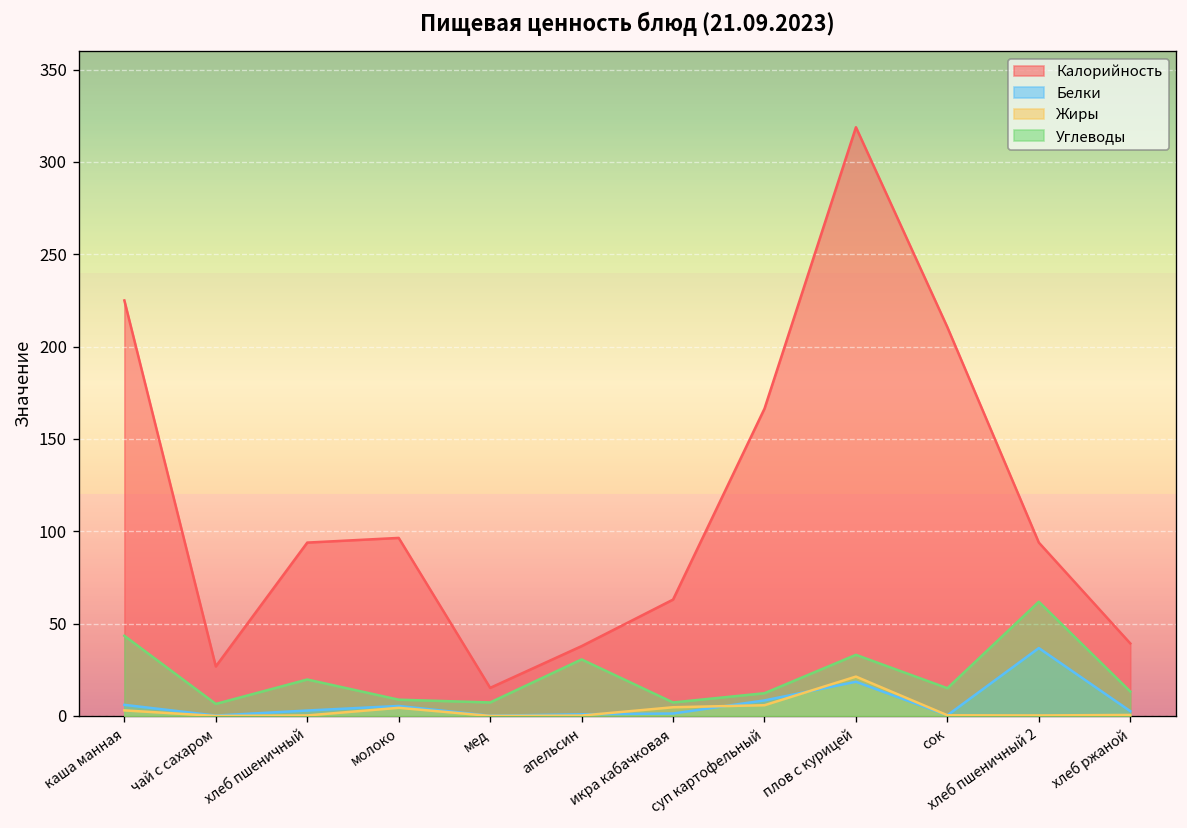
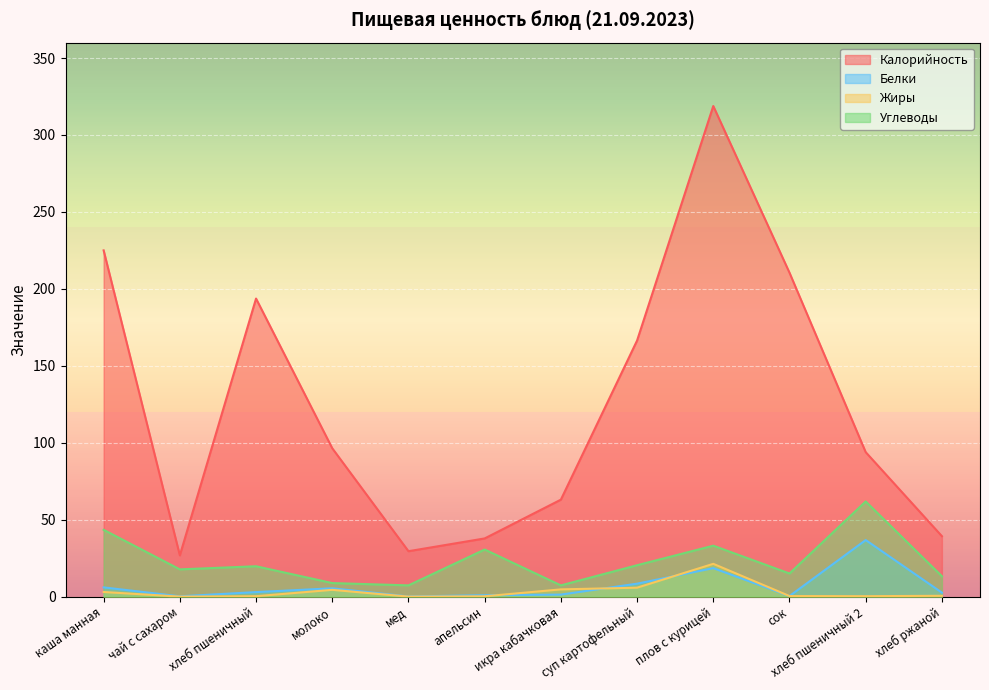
  {
    "Калорийность": {
      "каша манная": 225,
      "чай с сахаром": 27,
-     "хлеб пшеничный": 94,
+     "хлеб пшеничный": 194,
      "молоко": 96,
-     "мед": 15,
+     "мед": 30,
      "апельсин": 38,
      "икра кабачковая": 63,
      "суп картофельный": 166,
      "плов с курицей": 319,
      "сок": 211,
      "хлеб пшеничный 2": 94,
      "хлеб ржаной": 39
    },
    "Белки": {
      "каша манная": 6,
      "хлеб пшеничный": 3,
      "икра кабачковая": 1,
      "суп картофельный": 8,
      "плов с курицей": 19,
      "хлеб пшеничный 2": 37,
      "хлеб ржаной": 3
    },
    "Жиры": {
      "каша манная": 3,
      "хлеб пшеничный": 0,
      "икра кабачковая": 5,
      "суп картофельный": 6,
      "плов с курицей": 21,
      "хлеб пшеничный 2": 0,
      "хлеб ржаной": 1
    },
    "Углеводы": {
      "каша манная": 43,
-     "чай с сахаром": 7,
+     "чай с сахаром": 18,
      "хлеб пшеничный": 20,
      "молоко": 9,
      "мед": 7,
      "апельсин": 31,
      "икра кабачковая": 7,
-     "суп картофельный": 12,
+     "суп картофельный": 20,
      "плов с курицей": 33,
      "сок": 15,
      "хлеб пшеничный 2": 62,
      "хлеб ржаной": 13
    }
  }
